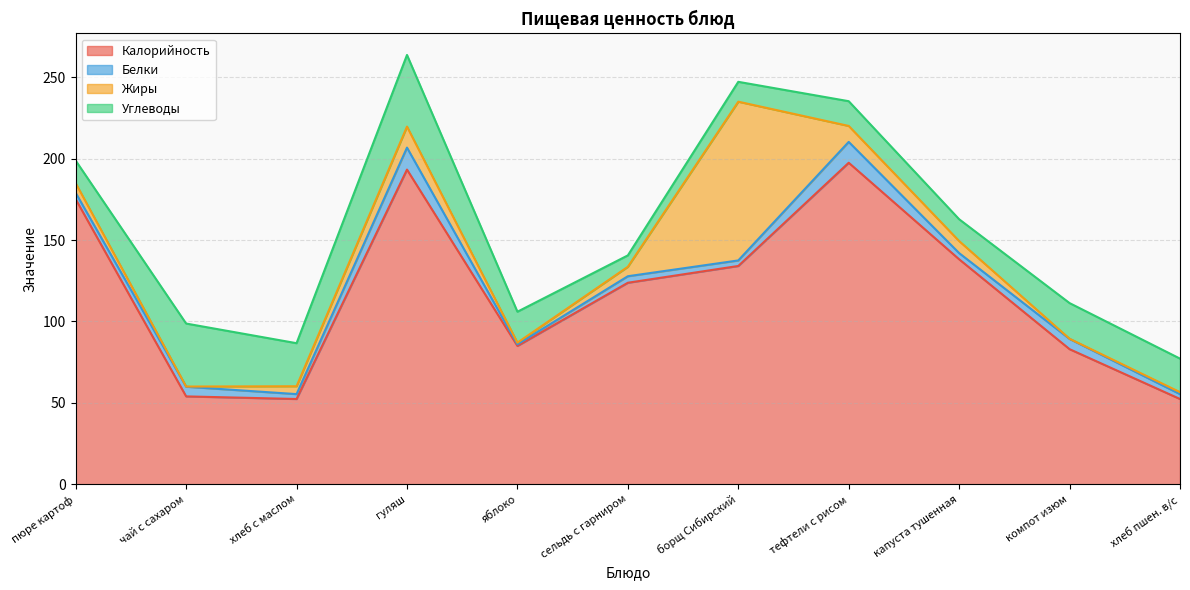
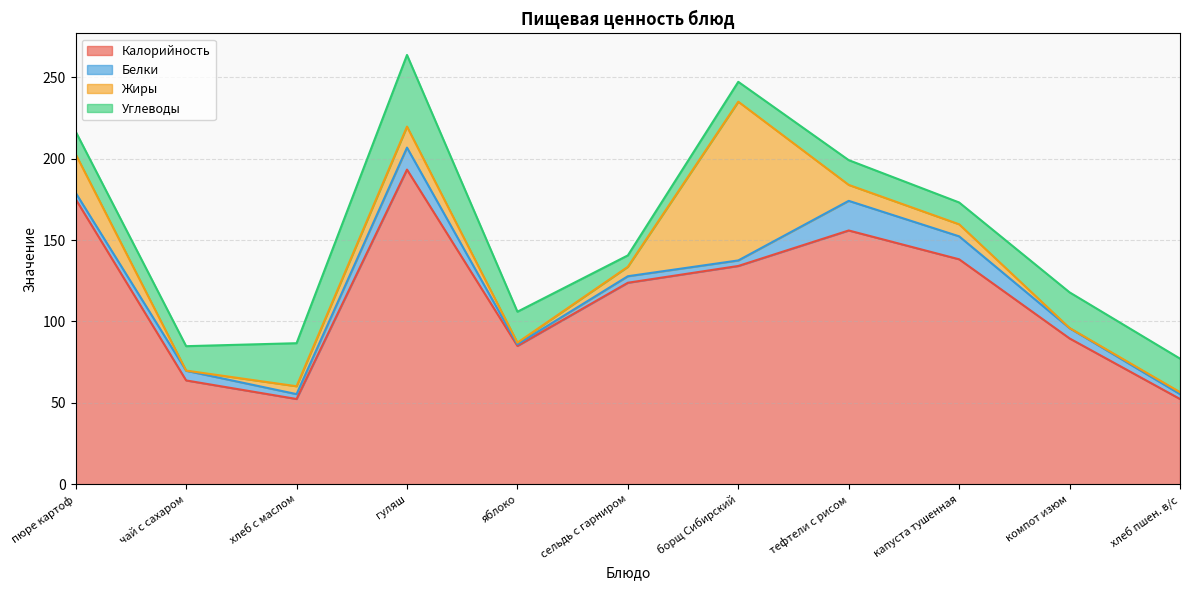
  {
    "Калорийность": {
      "пюре картоф": 175,
-     "чай с сахаром": 54,
+     "чай с сахаром": 64,
      "хлеб с маслом": 52,
      "гуляш": 193,
      "сельдь с гарниром": 124,
      "борщ Сибирский": 134,
-     "тефтели с рисом": 198,
+     "тефтели с рисом": 156,
      "капуста тушенная": 138,
-     "компот изюм": 83,
+     "компот изюм": 90,
      "хлеб пшен. в/с": 52
    },
    "Белки": {
      "пюре картоф": 4,
      "хлеб с маслом": 3,
      "гуляш": 14,
      "сельдь с гарниром": 4,
      "борщ Сибирский": 3,
-     "тефтели с рисом": 13,
-     "капуста тушенная": 4
+     "тефтели с рисом": 18,
+     "капуста тушенная": 14
    },
    "Жиры": {
-     "пюре картоф": 6,
+     "пюре картоф": 24,
      "хлеб с маслом": 5,
      "гуляш": 13,
      "сельдь с гарниром": 6,
      "борщ Сибирский": 98,
      "тефтели с рисом": 10,
      "капуста тушенная": 7
    },
    "Углеводы": {
      "пюре картоф": 14,
-     "чай с сахаром": 39,
+     "чай с сахаром": 15,
      "хлеб с маслом": 26,
      "гуляш": 44,
      "яблоко": 19,
      "сельдь с гарниром": 7,
      "борщ Сибирский": 12,
      "тефтели с рисом": 15,
      "капуста тушенная": 13,
      "компот изюм": 22,
      "хлеб пшен. в/с": 21
    }
  }
